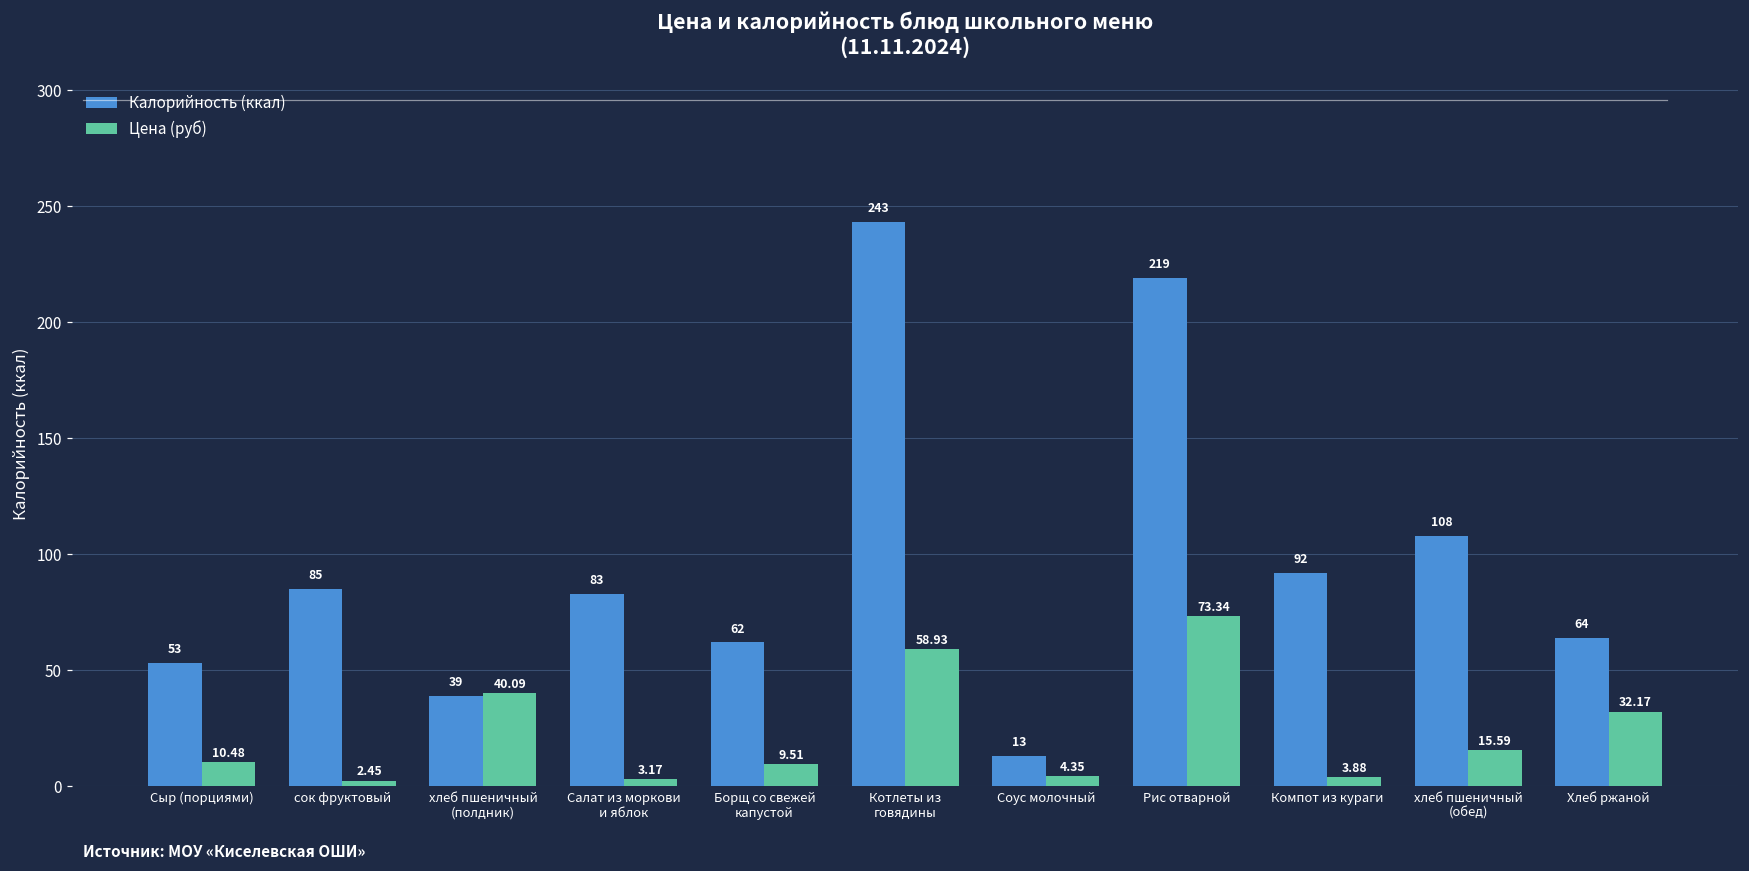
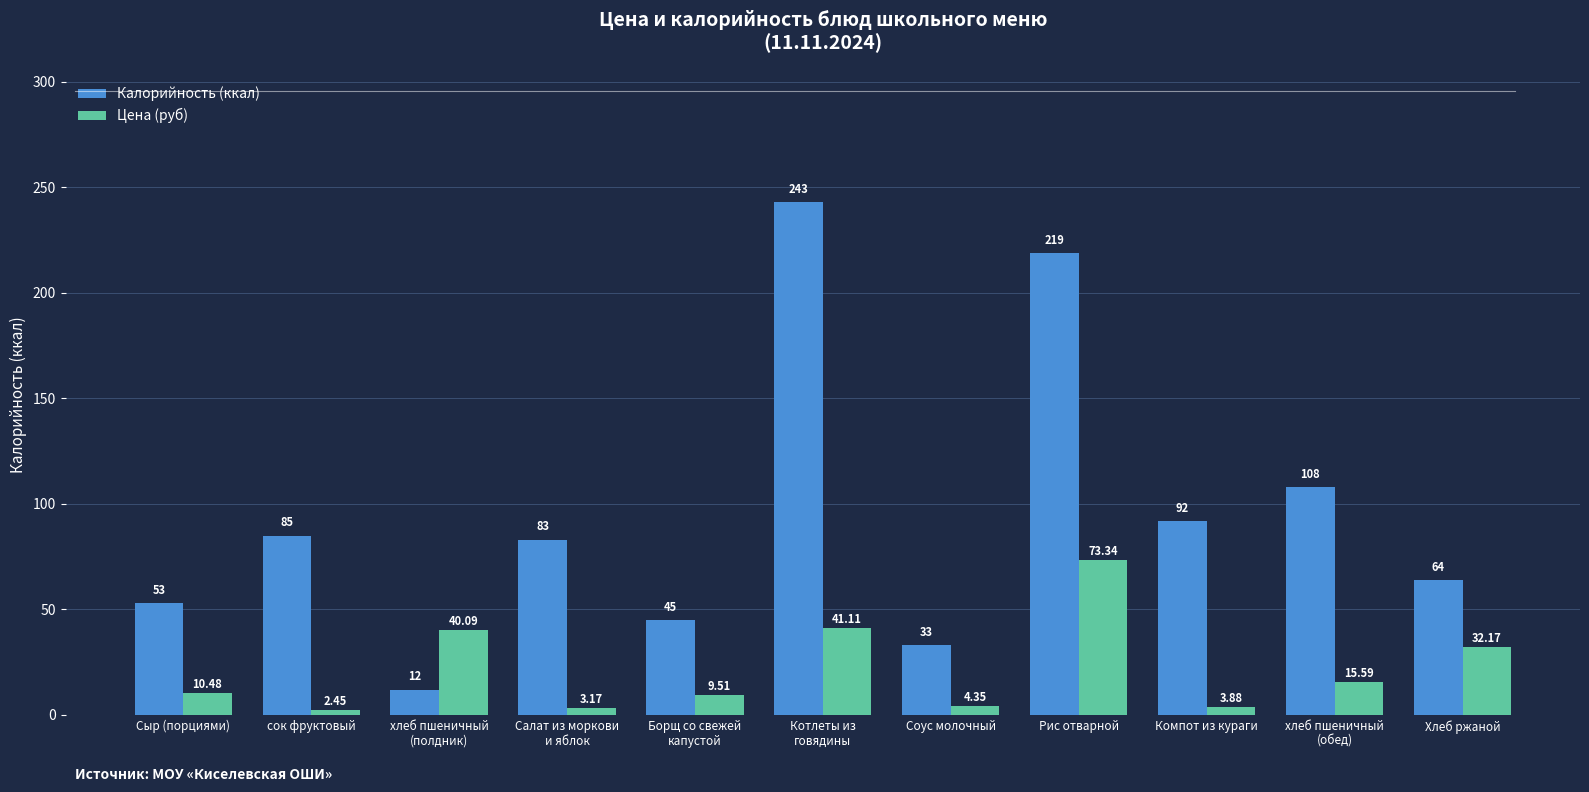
  {
    "Калорийность (ккал)": {
      "Сыр (порциями)": 53,
      "сок фруктовый": 85,
-     "хлеб пшеничный (полдник)": 39,
+     "хлеб пшеничный (полдник)": 12,
      "Салат из моркови и яблок": 83,
-     "Борщ со свежей капустой": 62,
+     "Борщ со свежей капустой": 45,
      "Котлеты из говядины": 243,
-     "Соус молочный": 13,
+     "Соус молочный": 33,
      "Рис отварной": 219,
      "Компот из кураги": 92,
      "хлеб пшеничный (обед)": 108,
      "Хлеб ржаной": 64
    },
    "Цена (руб)": {
      "Сыр (порциями)": 10.48,
      "сок фруктовый": 2.45,
      "хлеб пшеничный (полдник)": 40.09,
      "Салат из моркови и яблок": 3.17,
      "Борщ со свежей капустой": 9.51,
-     "Котлеты из говядины": 58.93,
+     "Котлеты из говядины": 41.11,
      "Соус молочный": 4.35,
      "Рис отварной": 73.34,
      "Компот из кураги": 3.88,
      "хлеб пшеничный (обед)": 15.59,
      "Хлеб ржаной": 32.17
    }
  }
